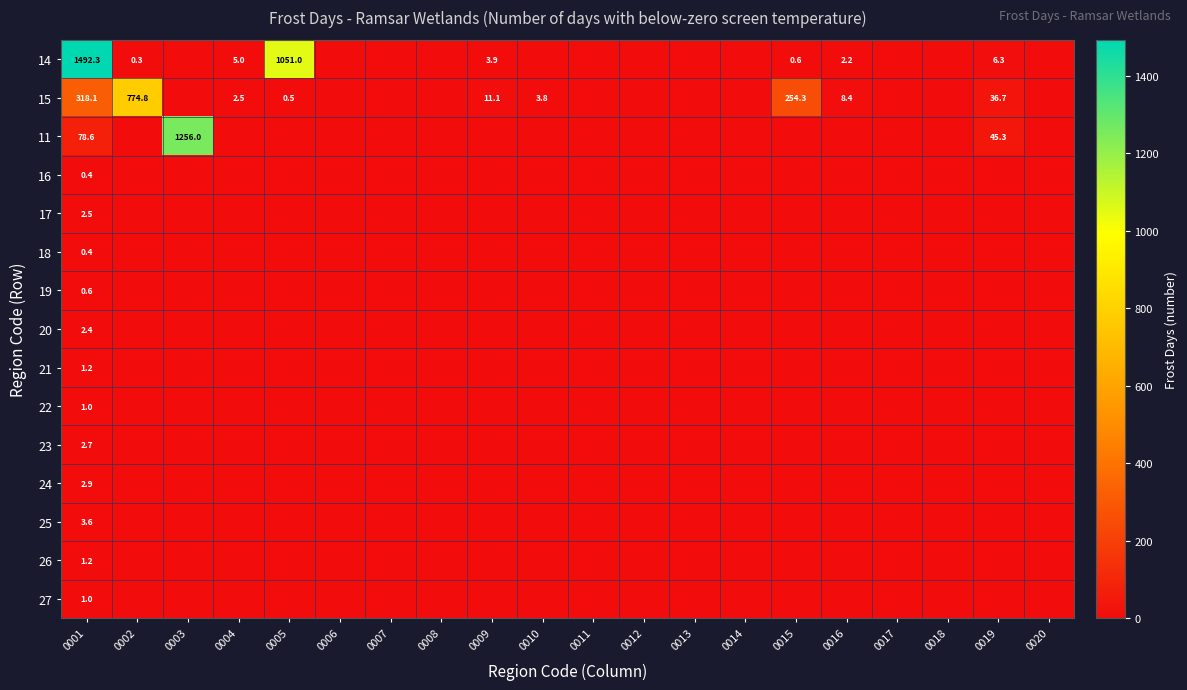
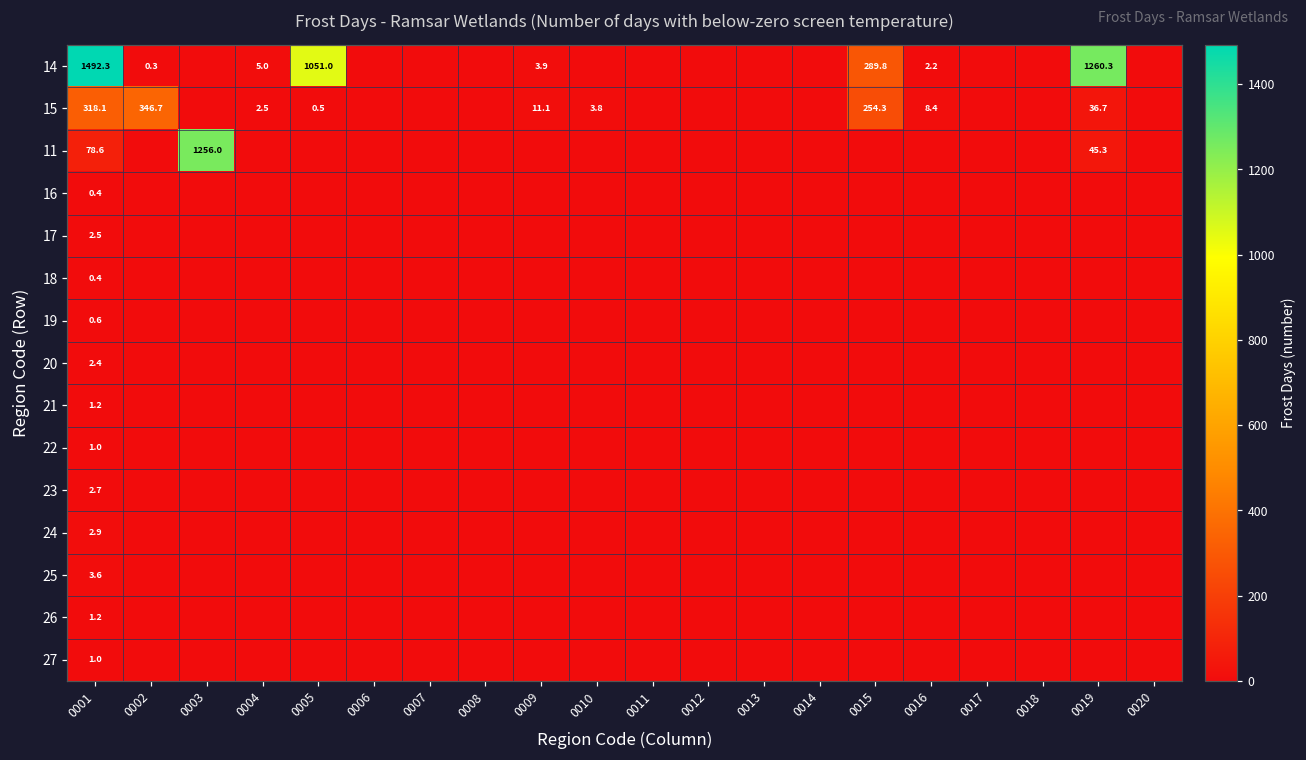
  {
    "14": {
      "0001": 1492.3,
      "0002": 0.3,
      "0004": 5.0,
      "0005": 1051.0,
      "0009": 3.9,
-     "0015": 0.6,
+     "0015": 289.8,
      "0016": 2.2,
-     "0019": 6.3
+     "0019": 1260.3
    },
    "15": {
      "0001": 318.1,
-     "0002": 774.8,
+     "0002": 346.7,
      "0004": 2.5,
      "0005": 0.5,
      "0009": 11.1,
      "0010": 3.8,
      "0015": 254.3,
      "0016": 8.4,
      "0019": 36.7
    },
    "11": {
      "0001": 78.6,
      "0003": 1256.0,
      "0019": 45.3
    },
    "16": {
      "0001": 0.4
    },
    "17": {
      "0001": 2.5
    },
    "18": {
      "0001": 0.4
    },
    "19": {
      "0001": 0.6
    },
    "20": {
      "0001": 2.4
    },
    "21": {
      "0001": 1.2
    },
    "22": {
      "0001": 1.0
    },
    "23": {
      "0001": 2.7
    },
    "24": {
      "0001": 2.9
    },
    "25": {
      "0001": 3.6
    },
    "26": {
      "0001": 1.2
    },
    "27": {
      "0001": 1.0
    }
  }
